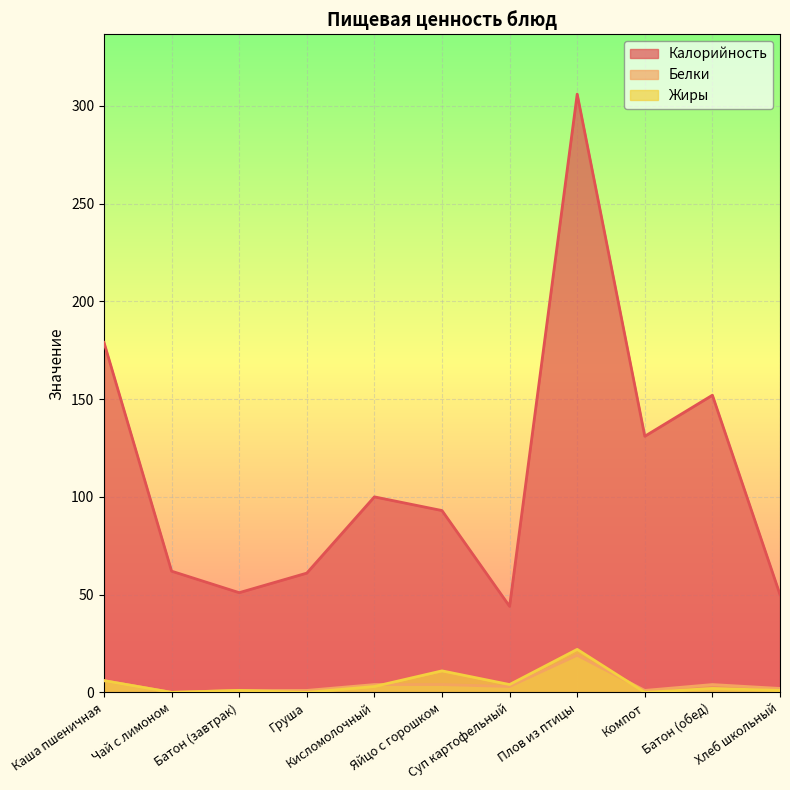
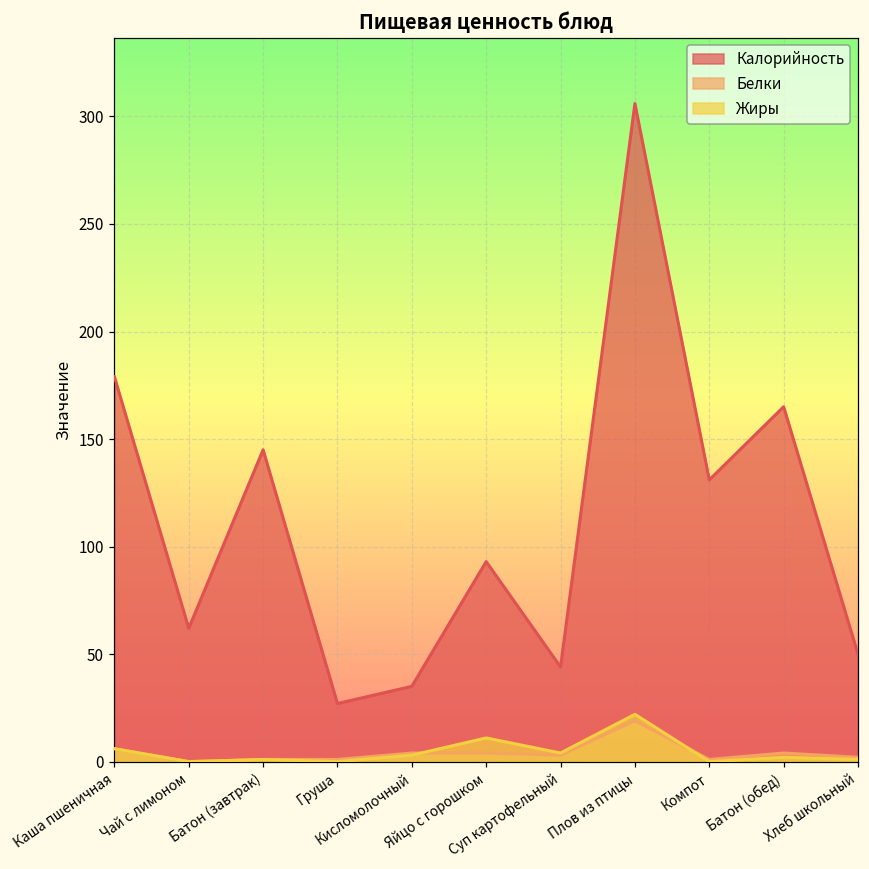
  {
    "Калорийность": {
      "Каша пшеничная": 179,
      "Чай с лимоном": 62,
-     "Батон (завтрак)": 51,
-     "Груша": 61,
-     "Кисломолочный": 100,
+     "Батон (завтрак)": 145,
+     "Груша": 27,
+     "Кисломолочный": 35,
      "Яйцо с горошком": 93,
      "Суп картофельный": 44,
      "Плов из птицы": 306,
      "Компот": 131,
-     "Батон (обед)": 152,
+     "Батон (обед)": 165,
      "Хлеб школьный": 50
    }
  }
